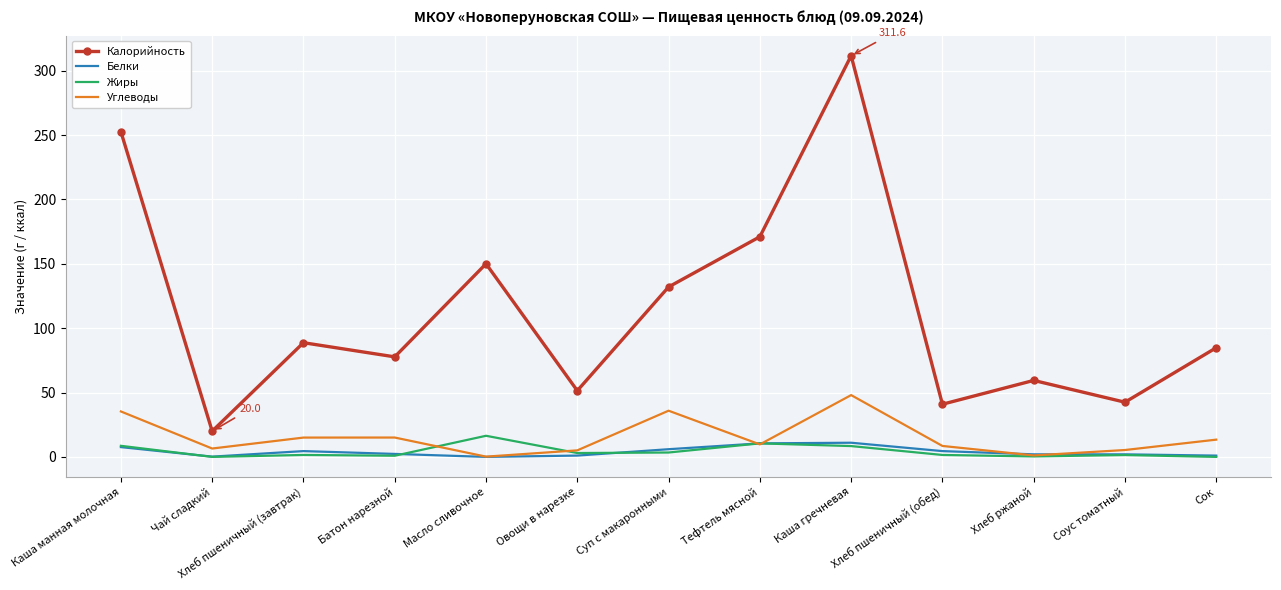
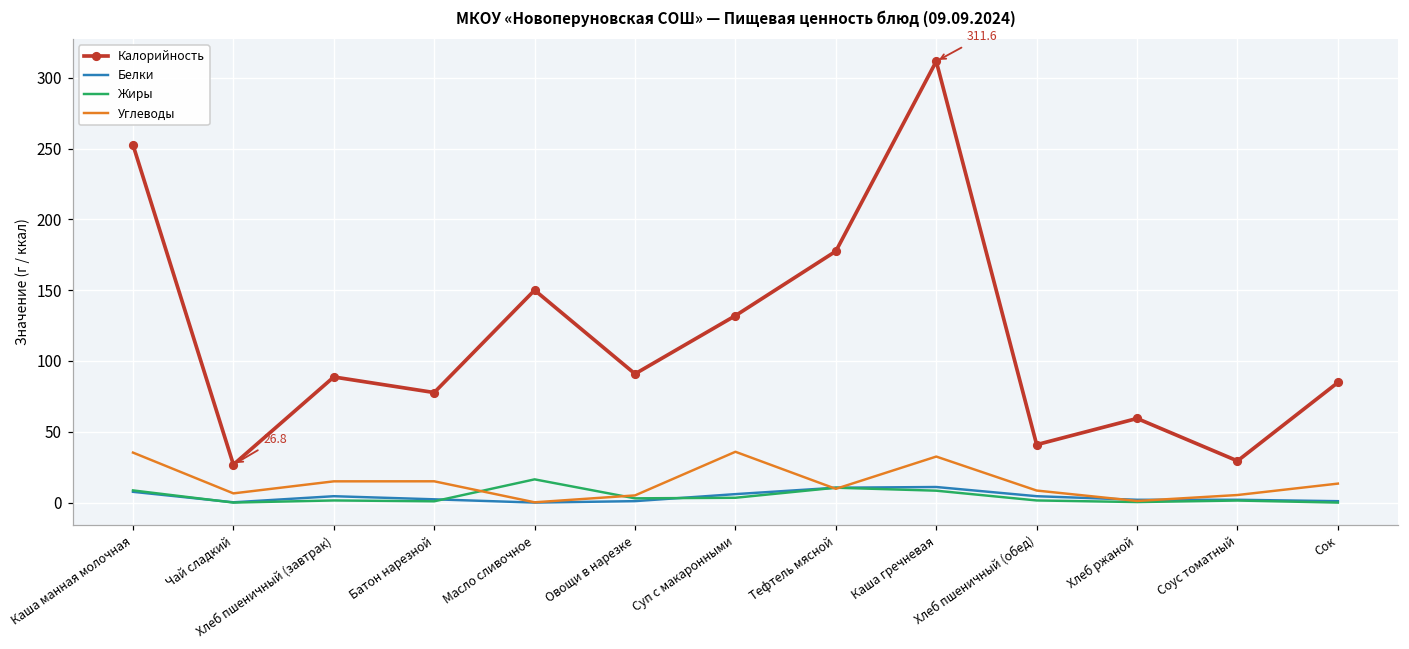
  {
    "Калорийность": {
-     "Чай сладкий": 20.0,
-     "Овощи в нарезке": 51,
-     "Тефтель мясной": 171,
+     "Чай сладкий": 26.8,
+     "Овощи в нарезке": 91,
+     "Тефтель мясной": 178,
      "Каша гречневая": 311.6,
-     "Соус томатный": 42
+     "Соус томатный": 29
    },
    "Белки": {
      "Хлеб пшеничный (завтрак)": 5,
      "Овощи в нарезке": 1,
      "Суп с макаронными": 6,
      "Каша гречневая": 11,
      "Хлеб пшеничный (обед)": 5
    },
    "Жиры": {
      "Хлеб пшеничный (завтрак)": 2,
      "Масло сливочное": 16,
      "Овощи в нарезке": 3,
      "Суп с макаронными": 3,
      "Каша гречневая": 8,
      "Хлеб пшеничный (обед)": 2
    },
    "Углеводы": {
      "Каша манная молочная": 35,
      "Чай сладкий": 7,
      "Хлеб пшеничный (завтрак)": 15,
      "Батон нарезной": 15,
      "Овощи в нарезке": 5,
      "Суп с макаронными": 36,
-     "Каша гречневая": 48,
+     "Каша гречневая": 33,
      "Хлеб пшеничный (обед)": 9,
      "Соус томатный": 5,
      "Сок": 13
    }
  }
